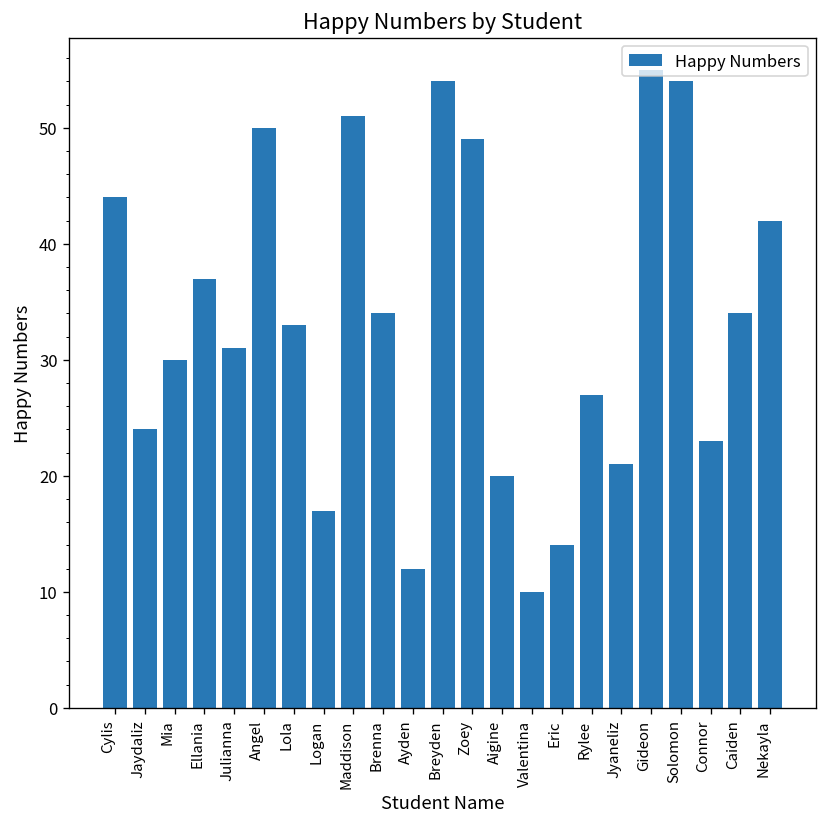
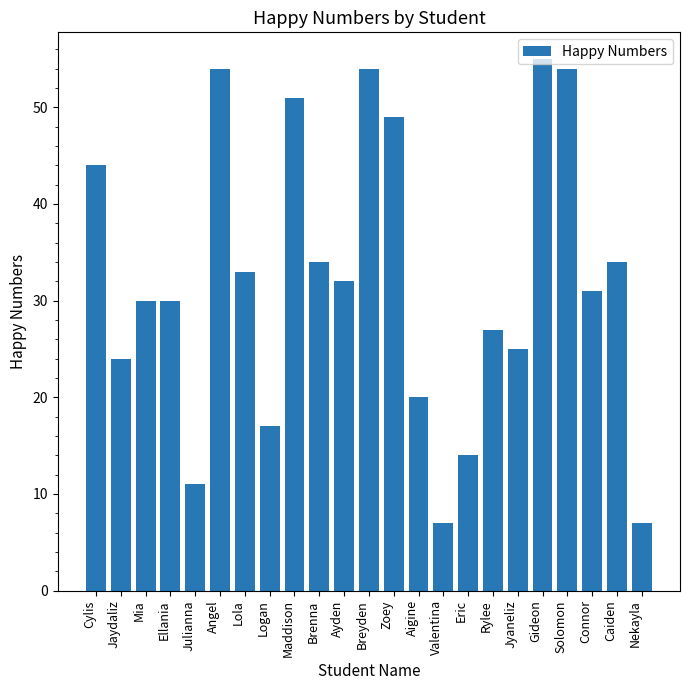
  {
    "Cylis": 44,
    "Jaydaliz": 24,
    "Mia": 30,
-   "Ellania": 37,
-   "Julianna": 31,
-   "Angel": 50,
+   "Ellania": 30,
+   "Julianna": 11,
+   "Angel": 54,
    "Lola": 33,
    "Logan": 17,
    "Maddison": 51,
    "Brenna": 34,
-   "Ayden": 12,
+   "Ayden": 32,
    "Breyden": 54,
    "Zoey": 49,
    "Aigine": 20,
-   "Valentina": 10,
+   "Valentina": 7,
    "Eric": 14,
    "Rylee": 27,
-   "Jyaneliz": 21,
+   "Jyaneliz": 25,
    "Solomon": 54,
-   "Connor": 23,
+   "Connor": 31,
    "Caiden": 34,
-   "Nekayla": 42
+   "Nekayla": 7
  }
